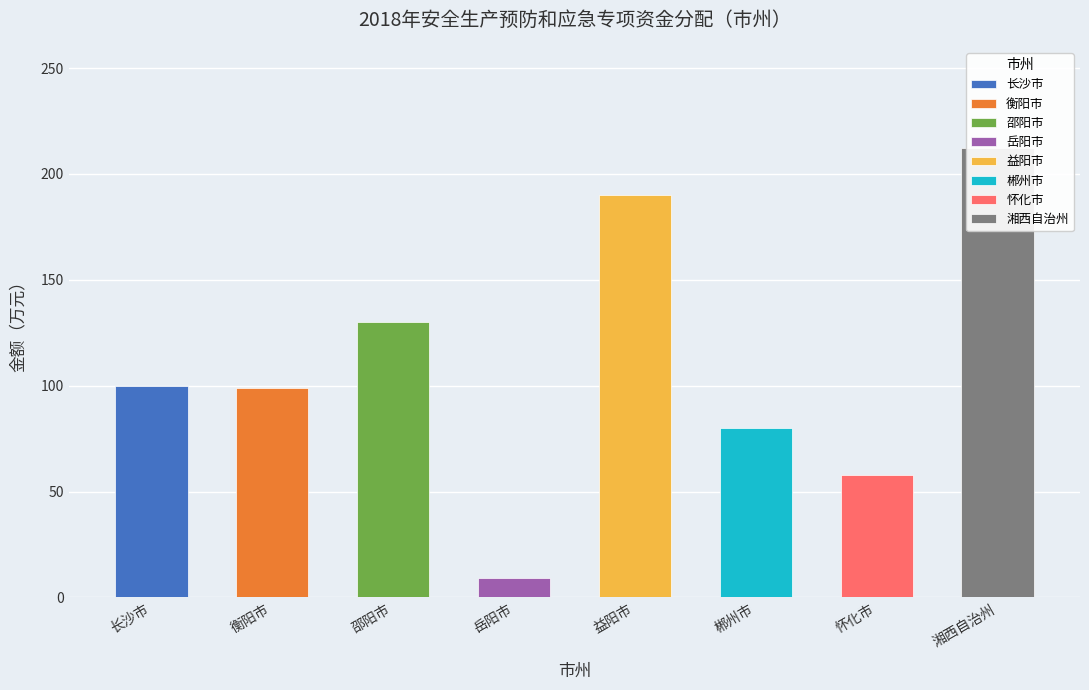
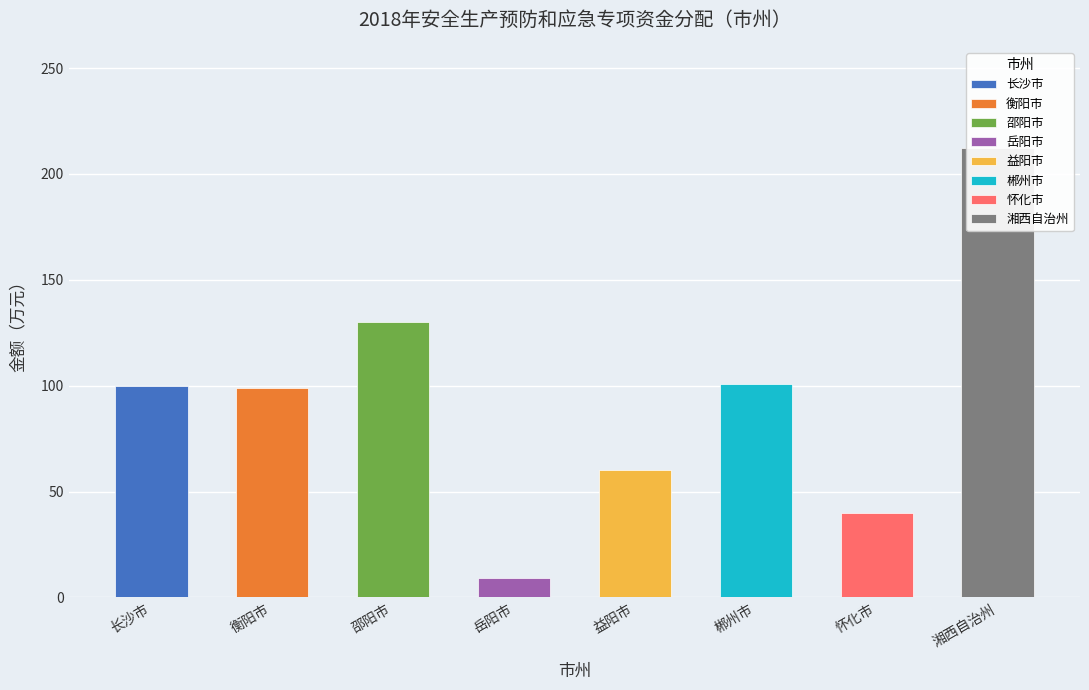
  {
    "长沙市": 100,
    "衡阳市": 99,
    "邵阳市": 130,
    "岳阳市": 9,
-   "益阳市": 190,
-   "郴州市": 80,
-   "怀化市": 58
+   "益阳市": 60,
+   "郴州市": 101,
+   "怀化市": 40
  }
